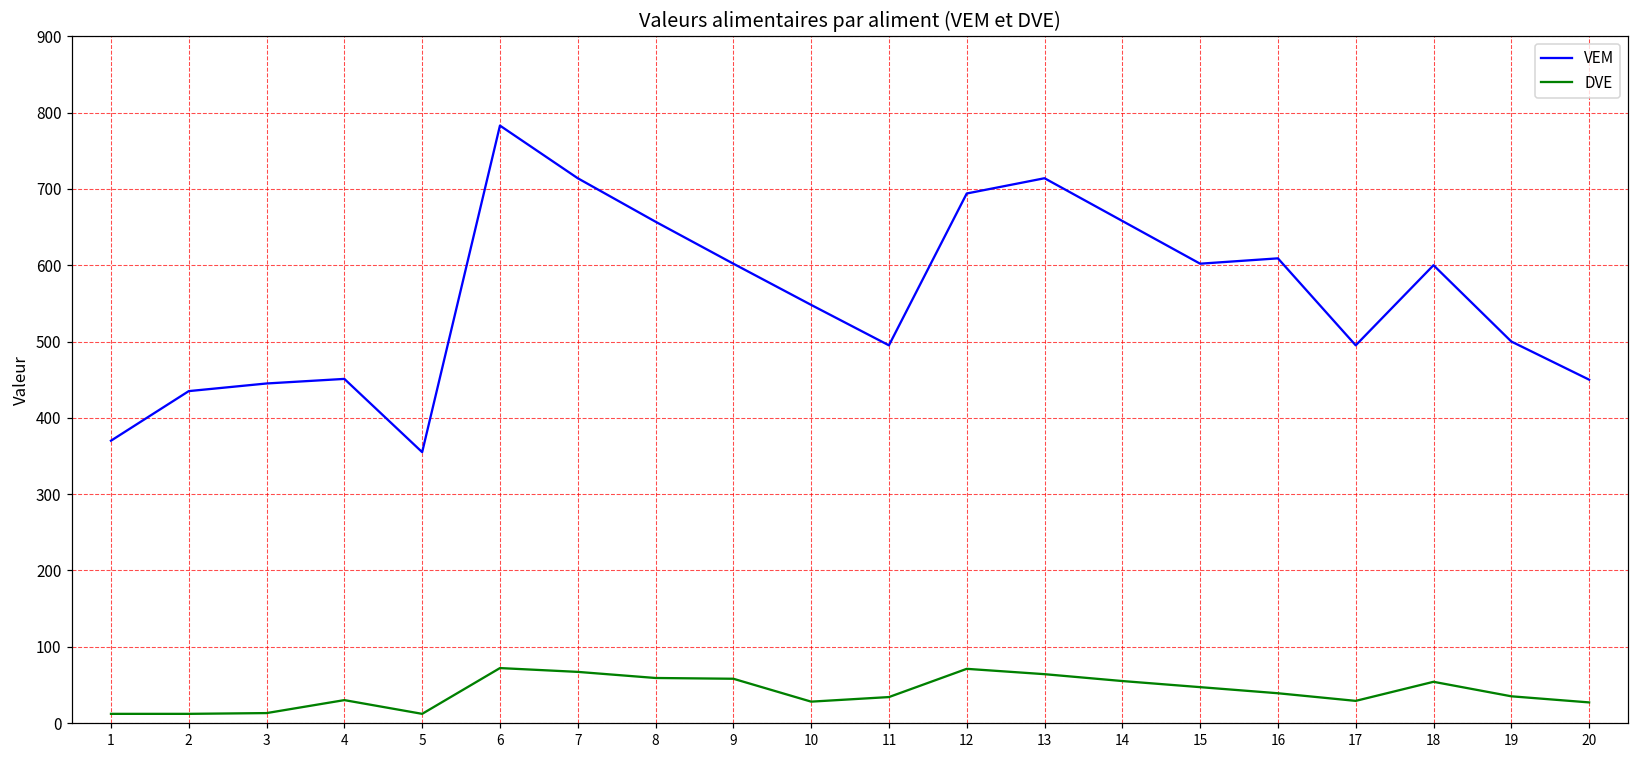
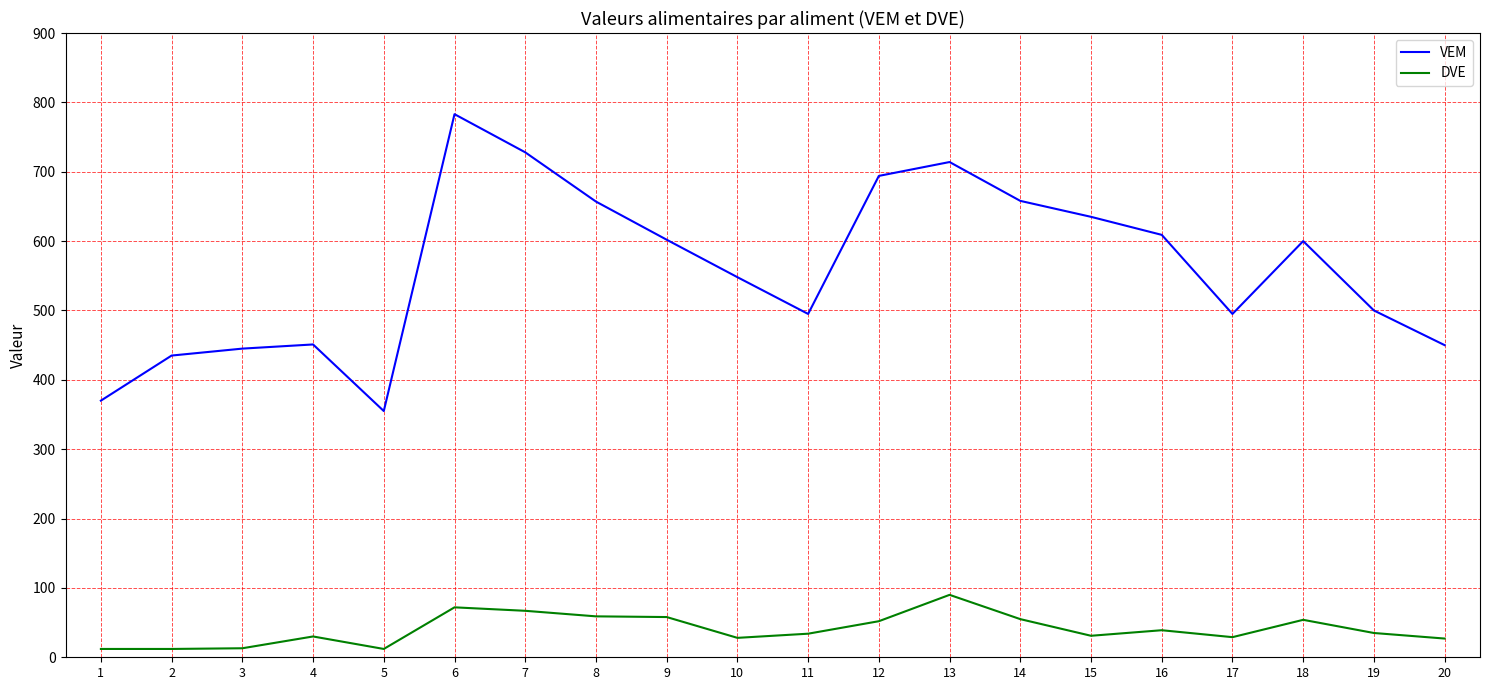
  {
    "VEM": {
      "1": 370,
      "2": 440,
      "3": 450,
      "4": 450,
      "5": 360,
      "6": 780,
-     "7": 710,
+     "7": 730,
      "8": 660,
      "9": 600,
      "10": 550,
      "11": 500,
      "12": 690,
      "13": 710,
      "14": 660,
-     "15": 600,
+     "15": 640,
      "16": 610,
      "17": 500,
      "18": 600,
      "19": 500,
      "20": 450
    },
    "DVE": {
      "1": 10,
      "2": 10,
      "3": 10,
      "4": 30,
      "5": 10,
      "6": 70,
      "7": 70,
      "8": 60,
      "9": 60,
      "10": 30,
      "11": 30,
-     "12": 70,
-     "13": 60,
+     "12": 50,
+     "13": 90,
      "14": 60,
-     "15": 50,
+     "15": 30,
      "16": 40,
      "17": 30,
      "18": 50,
      "19": 40,
      "20": 30
    }
  }
